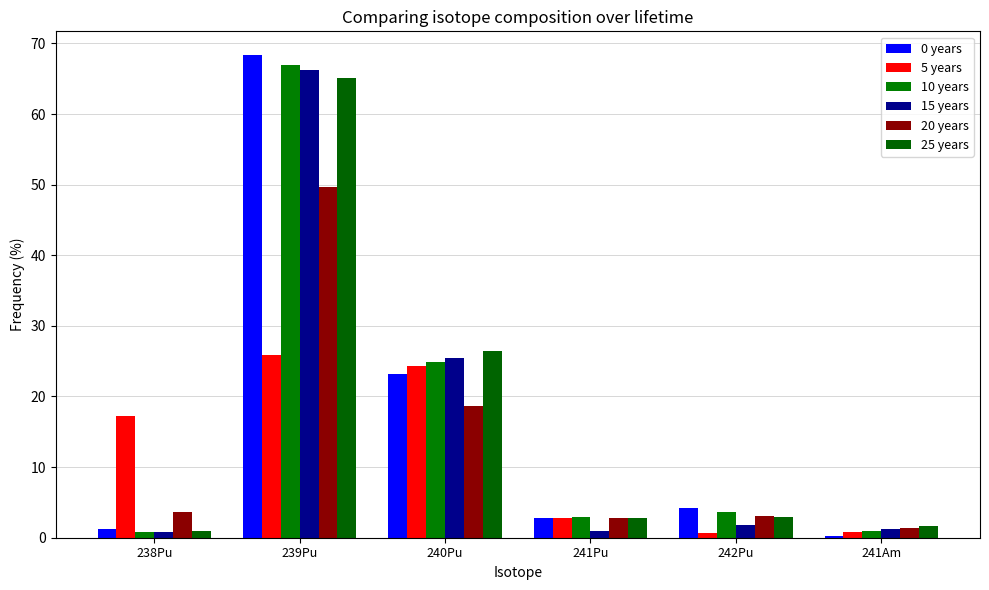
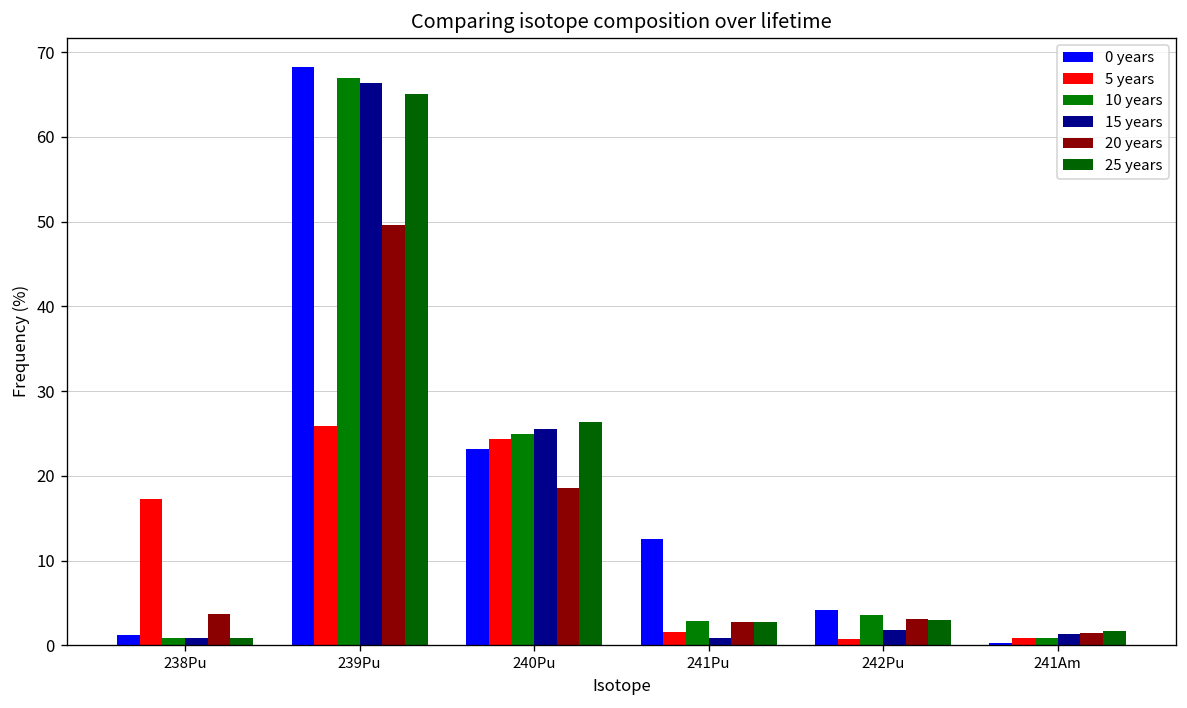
  {
    "0 years": {
      "238Pu": 1,
      "239Pu": 68,
      "240Pu": 23,
-     "241Pu": 3,
+     "241Pu": 13,
      "242Pu": 4
    },
    "5 years": {
      "238Pu": 17,
      "239Pu": 26,
      "240Pu": 24,
-     "241Pu": 3,
+     "241Pu": 2,
      "242Pu": 1,
      "241Am": 1
    },
    "15 years": {
      "238Pu": 1,
      "239Pu": 66,
      "240Pu": 26,
      "241Pu": 1,
      "242Pu": 2,
      "241Am": 1
    },
    "20 years": {
      "238Pu": 4,
      "239Pu": 50,
      "240Pu": 19,
      "241Pu": 3,
      "242Pu": 3,
      "241Am": 1
    }
  }
